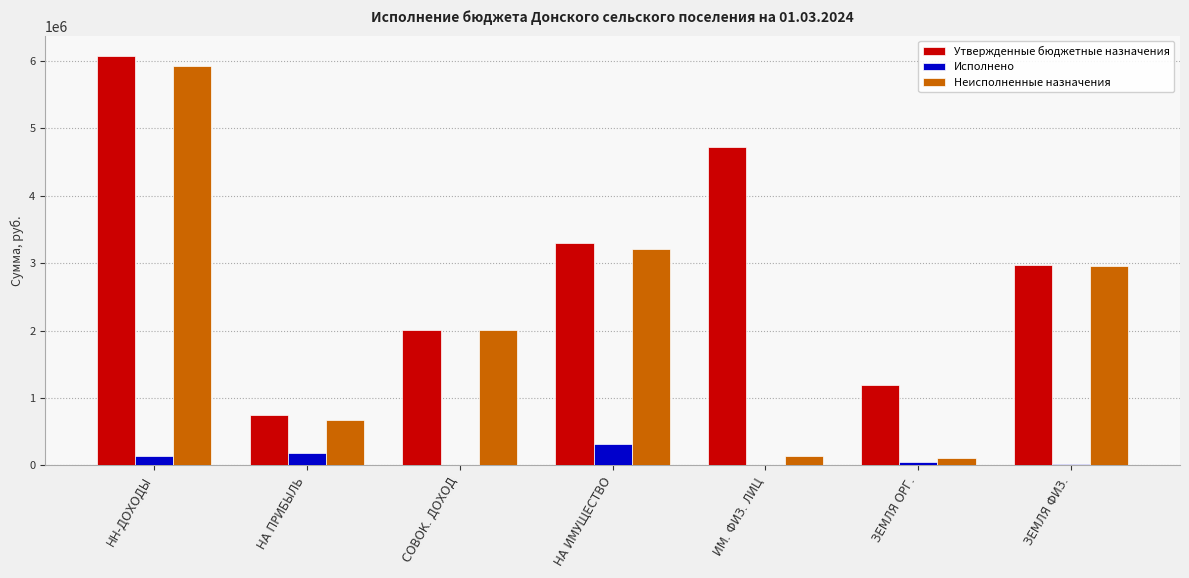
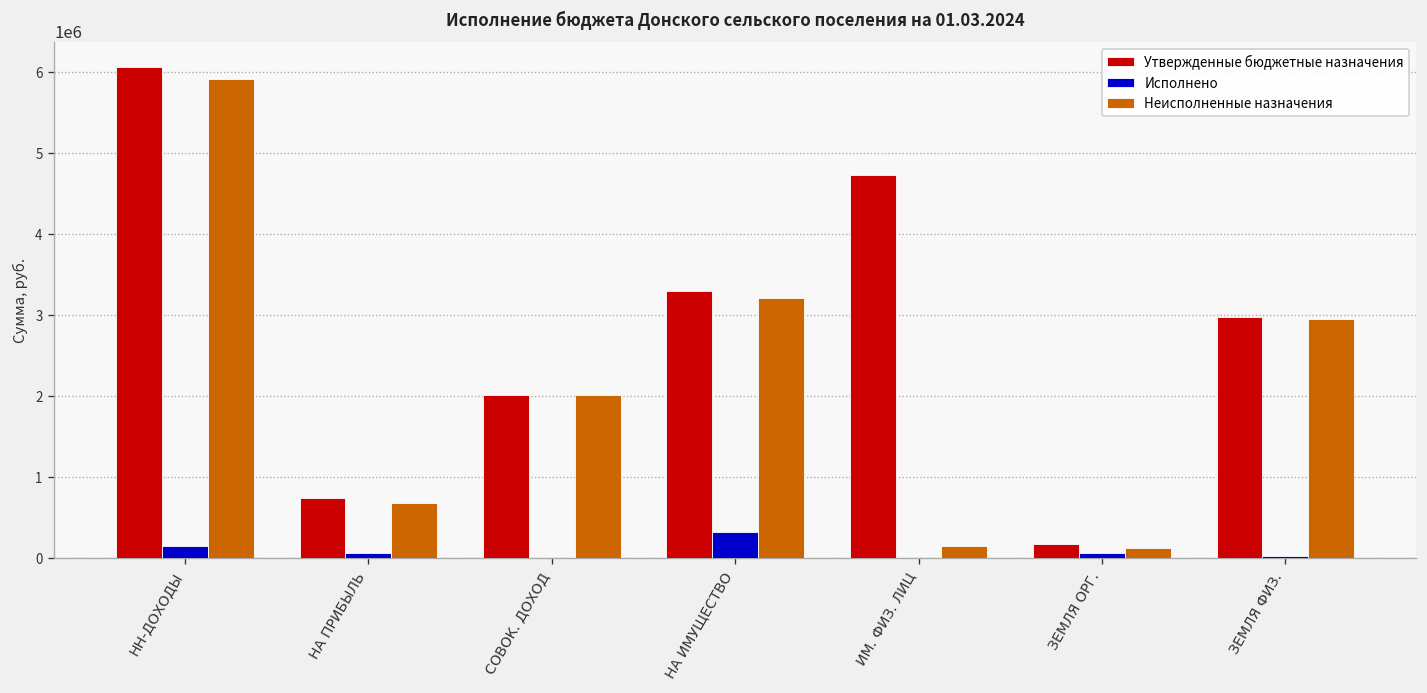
  {
    "Утвержденные бюджетные назначения": {
      "НН-ДОХОДЫ": 6100000,
      "НА ПРИБЫЛЬ": 700000,
      "СОВОК. ДОХОД": 2000000,
      "НА ИМУЩЕСТВО": 3300000,
      "ИМ. ФИЗ. ЛИЦ": 4700000,
-     "ЗЕМЛЯ ОРГ.": 1200000,
+     "ЗЕМЛЯ ОРГ.": 200000,
      "ЗЕМЛЯ ФИЗ.": 3000000
    },
    "Исполнено": {
      "НН-ДОХОДЫ": 100000,
-     "НА ПРИБЫЛЬ": 200000,
+     "НА ПРИБЫЛЬ": 100000,
      "СОВОК. ДОХОД": 0,
      "НА ИМУЩЕСТВО": 300000,
      "ЗЕМЛЯ ОРГ.": 100000
    },
    "Неисполненные назначения": {
      "НН-ДОХОДЫ": 5900000,
      "НА ПРИБЫЛЬ": 700000,
      "СОВОК. ДОХОД": 2000000,
      "НА ИМУЩЕСТВО": 3200000,
      "ИМ. ФИЗ. ЛИЦ": 100000,
      "ЗЕМЛЯ ОРГ.": 100000,
      "ЗЕМЛЯ ФИЗ.": 3000000
    }
  }
